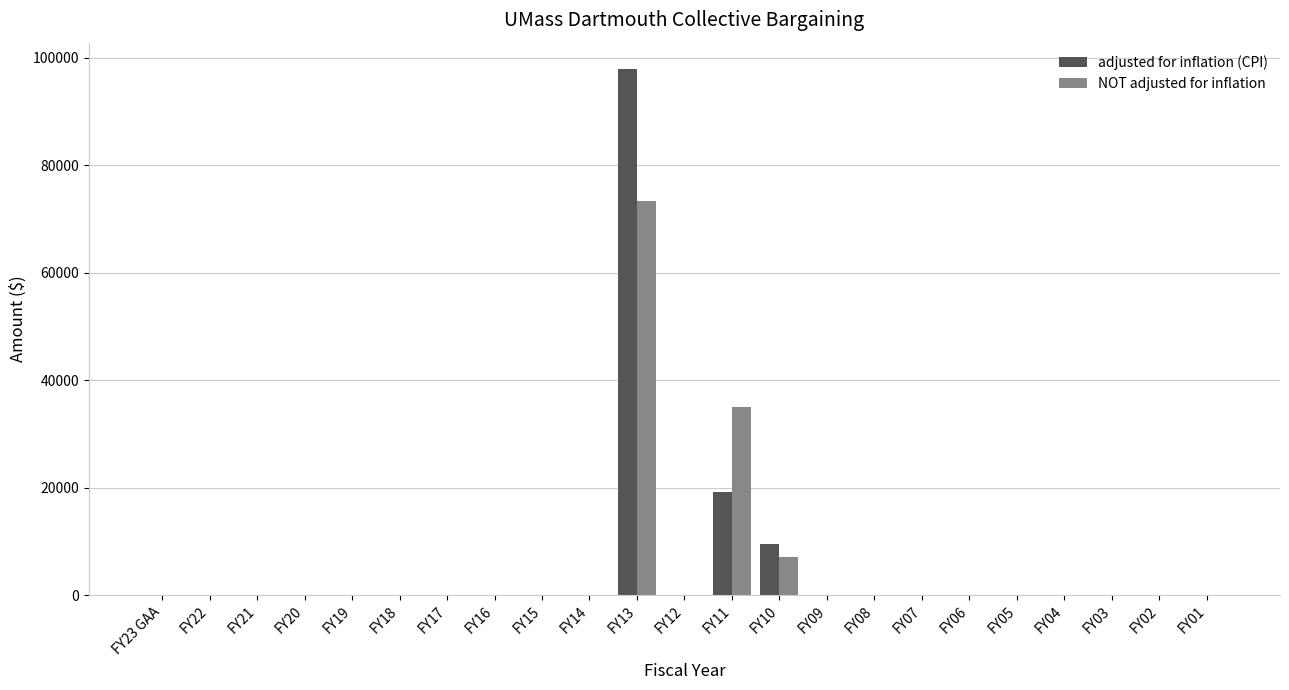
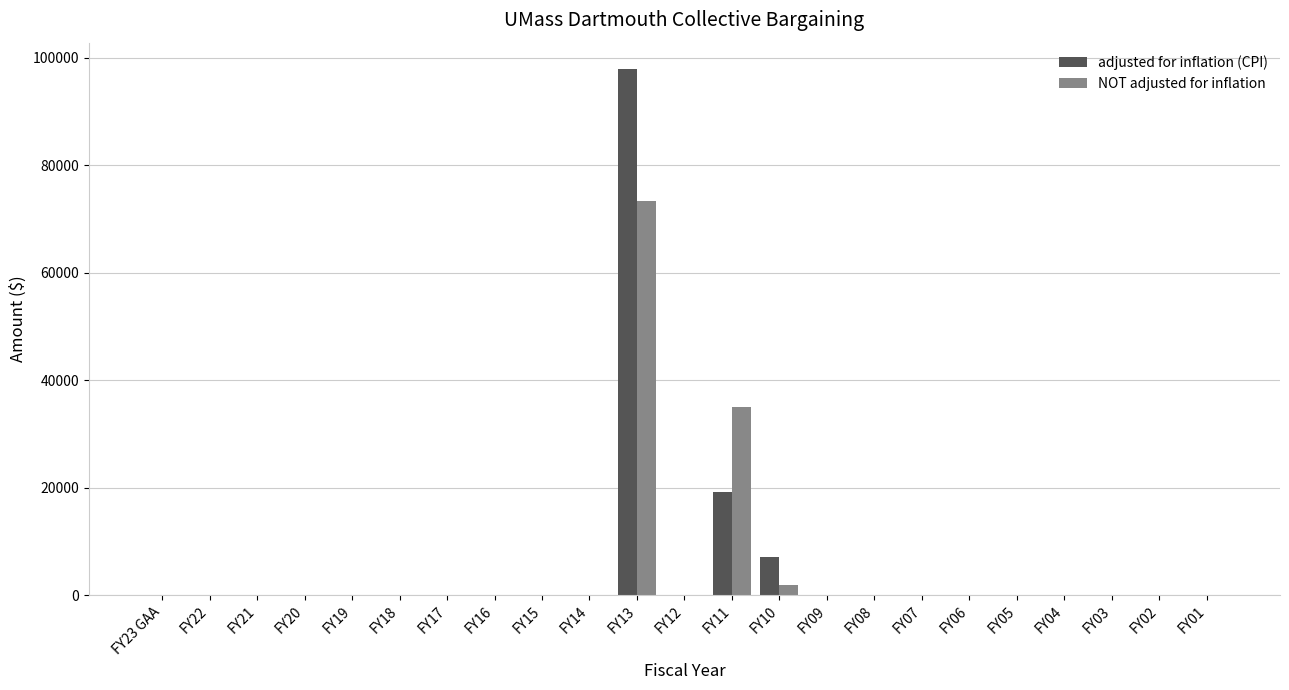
  {
    "adjusted for inflation (CPI)": {
      "FY23 GAA": 0,
      "FY22": 0,
      "FY21": 0,
      "FY20": 0,
      "FY19": 0,
      "FY18": 0,
      "FY17": 0,
      "FY16": 0,
      "FY15": 0,
      "FY14": 0,
      "FY13": 98000,
      "FY12": 0,
      "FY11": 19000,
-     "FY10": 10000,
+     "FY10": 7000,
      "FY09": 0,
      "FY08": 0,
      "FY07": 0,
      "FY06": 0,
      "FY05": 0,
      "FY04": 0,
      "FY03": 0,
      "FY02": 0,
      "FY01": 0
    },
    "NOT adjusted for inflation": {
      "FY23 GAA": 0,
      "FY22": 0,
      "FY21": 0,
      "FY20": 0,
      "FY19": 0,
      "FY18": 0,
      "FY17": 0,
      "FY16": 0,
      "FY15": 0,
      "FY14": 0,
      "FY13": 73000,
      "FY12": 0,
      "FY11": 35000,
-     "FY10": 7000,
+     "FY10": 2000,
      "FY09": 0,
      "FY08": 0,
      "FY07": 0,
      "FY06": 0,
      "FY05": 0,
      "FY04": 0,
      "FY03": 0,
      "FY02": 0,
      "FY01": 0
    }
  }
